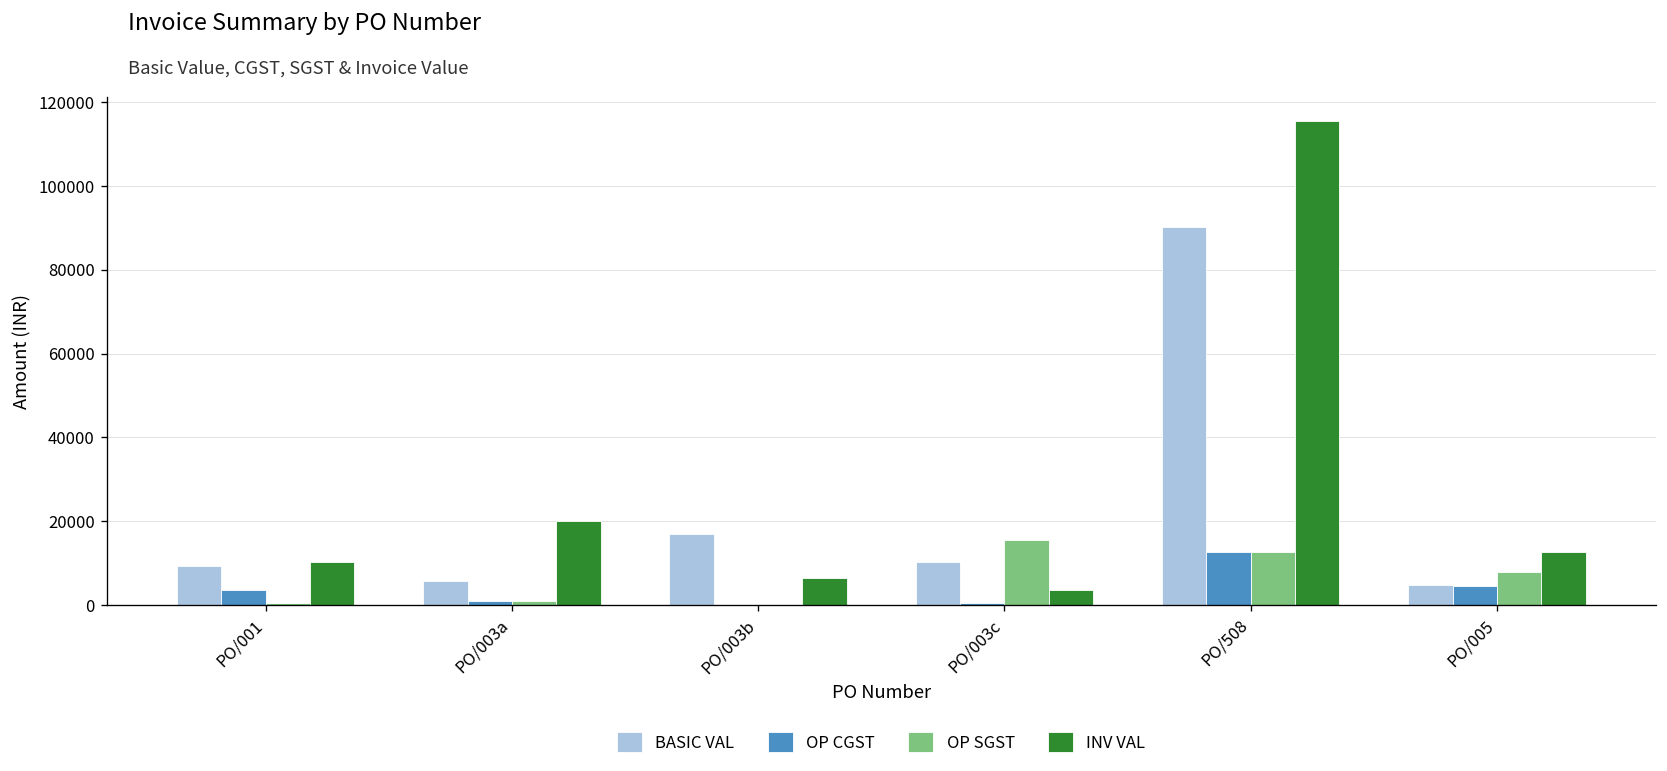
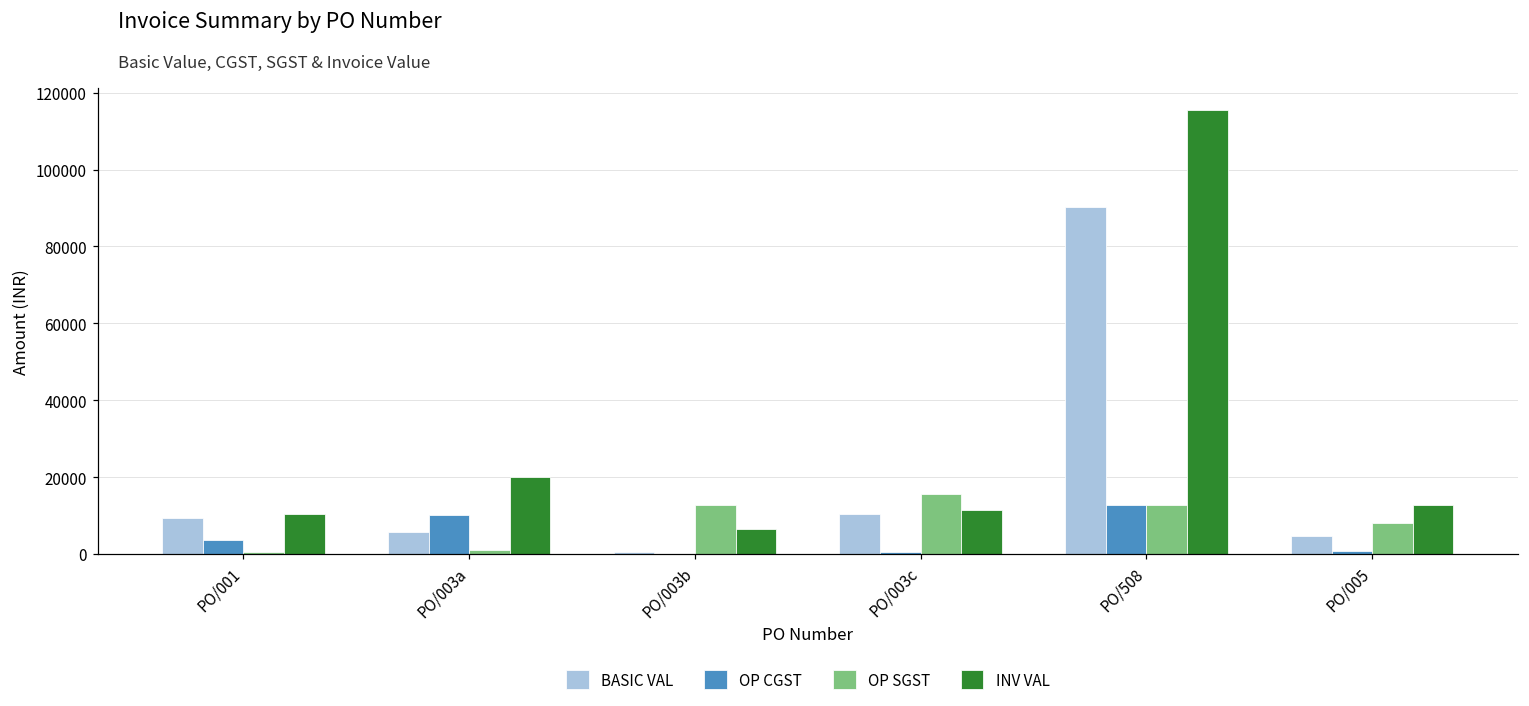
  {
    "BASIC VAL": {
      "PO/001": 9000,
      "PO/003a": 6000,
-     "PO/003b": 17000,
+     "PO/003b": 1000,
      "PO/003c": 10000,
      "PO/508": 90000,
      "PO/005": 5000
    },
    "OP CGST": {
      "PO/001": 4000,
-     "PO/003a": 1000,
+     "PO/003a": 10000,
      "PO/508": 13000,
-     "PO/005": 5000
+     "PO/005": 1000
    },
    "OP SGST": {
      "PO/003a": 1000,
-     "PO/003b": 0,
+     "PO/003b": 13000,
      "PO/003c": 16000,
      "PO/508": 13000,
      "PO/005": 8000
    },
    "INV VAL": {
      "PO/001": 10000,
      "PO/003a": 20000,
      "PO/003b": 6000,
-     "PO/003c": 4000,
+     "PO/003c": 12000,
      "PO/508": 115000,
      "PO/005": 13000
    }
  }
